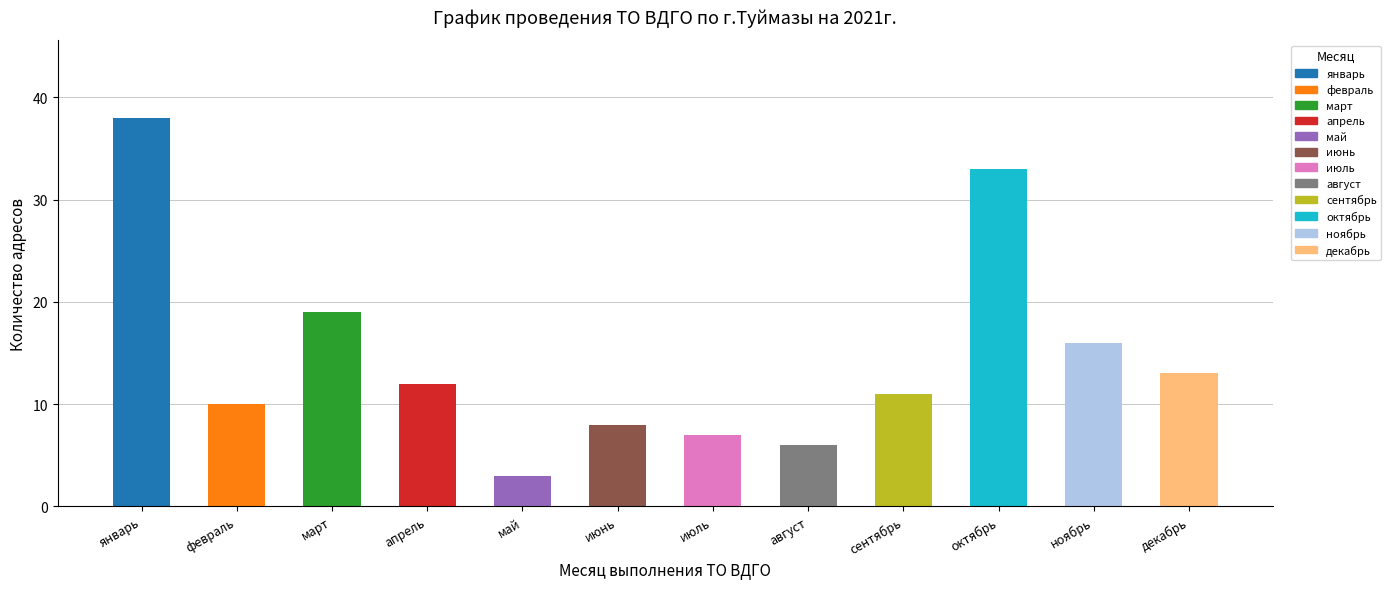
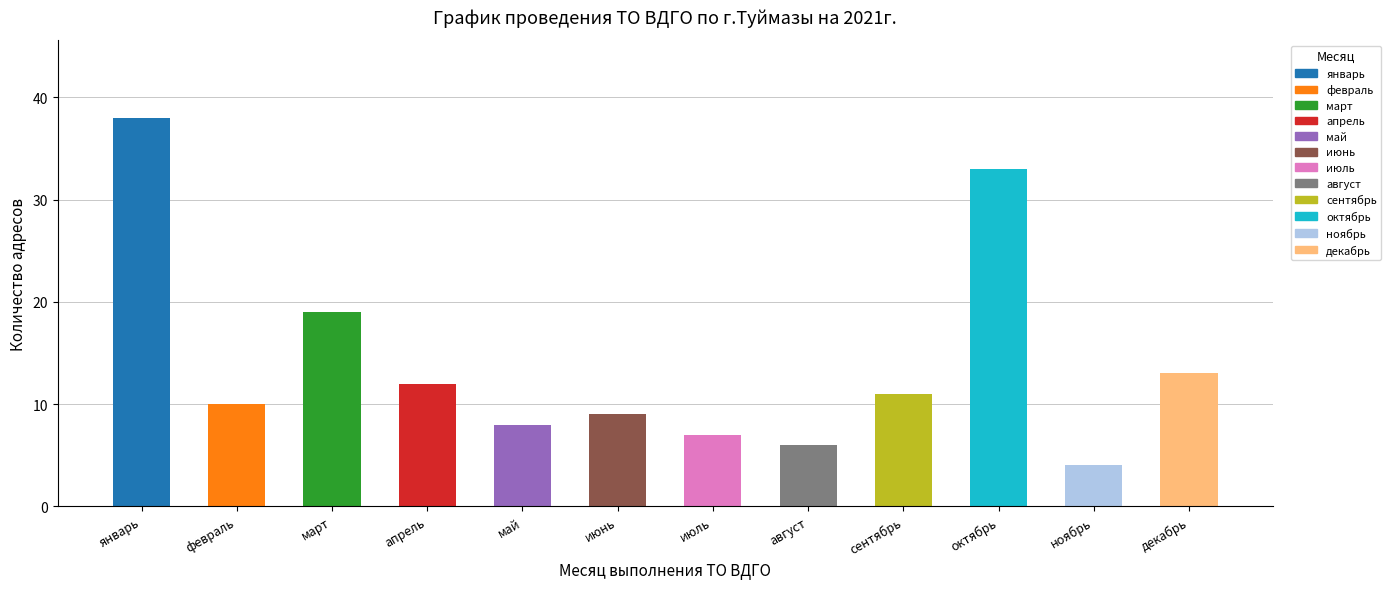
  {
    "январь": 38,
    "февраль": 10,
    "март": 19,
    "апрель": 12,
-   "май": 3,
-   "июнь": 8,
+   "май": 8,
+   "июнь": 9,
    "июль": 7,
    "август": 6,
    "сентябрь": 11,
    "октябрь": 33,
-   "ноябрь": 16,
+   "ноябрь": 4,
    "декабрь": 13
  }
